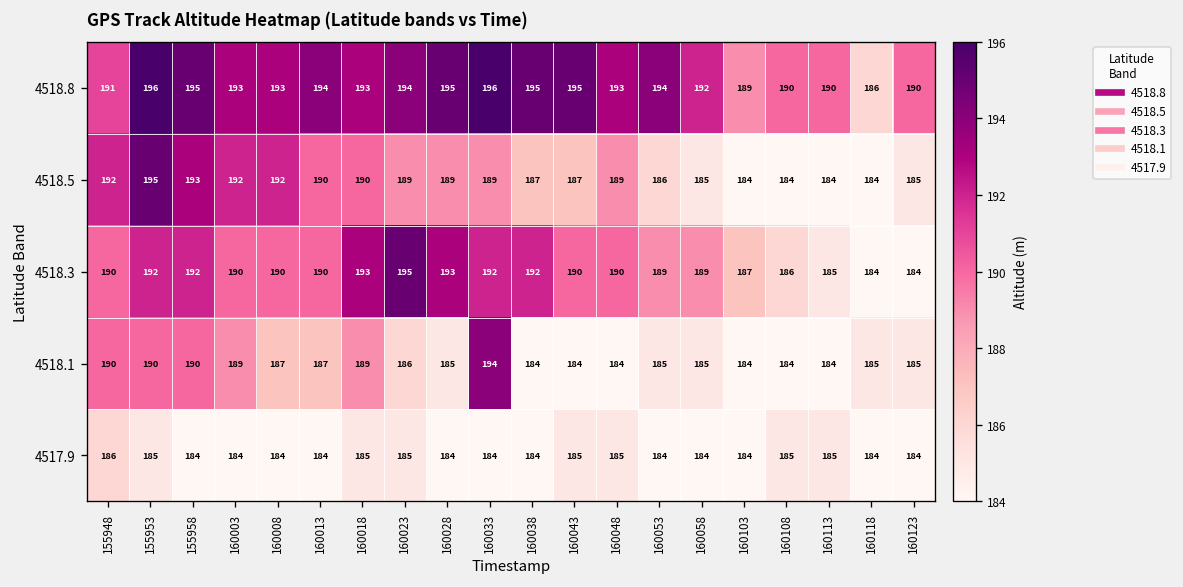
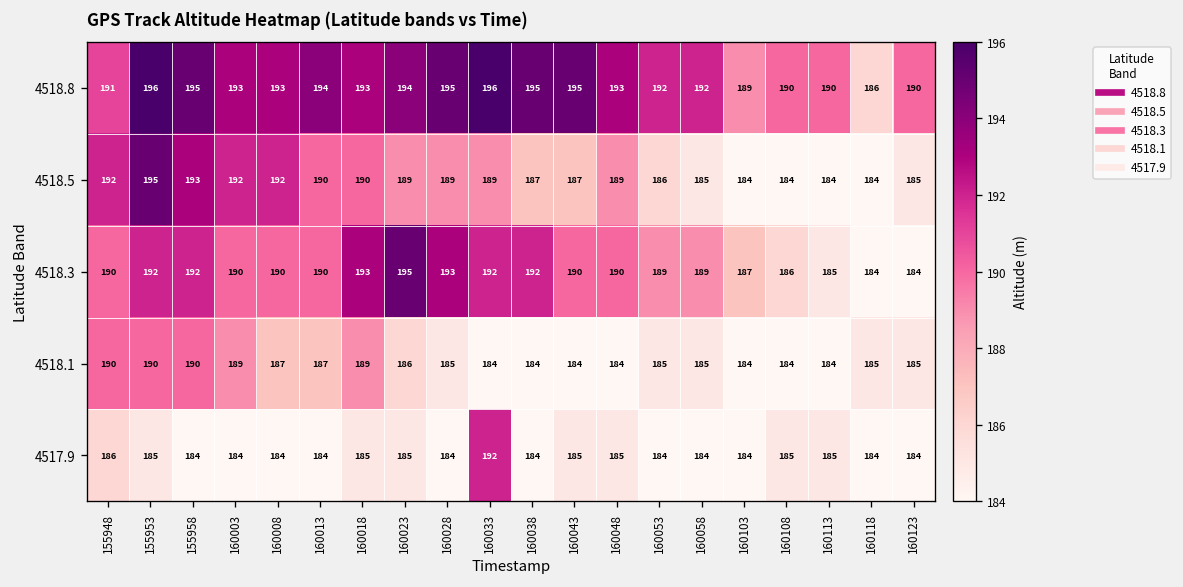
  {
    "4518.8": {
      "155948": 191,
      "155953": 196,
      "155958": 195,
      "160003": 193,
      "160008": 193,
      "160013": 194,
      "160018": 193,
      "160023": 194,
      "160028": 195,
      "160033": 196,
      "160038": 195,
      "160043": 195,
      "160048": 193,
-     "160053": 194,
+     "160053": 192,
      "160058": 192,
      "160103": 189,
      "160108": 190,
      "160113": 190,
      "160118": 186,
      "160123": 190
    },
    "4518.5": {
      "155948": 192,
      "155953": 195,
      "155958": 193,
      "160003": 192,
      "160008": 192,
      "160013": 190,
      "160018": 190,
      "160023": 189,
      "160028": 189,
      "160033": 189,
      "160038": 187,
      "160043": 187,
      "160048": 189,
      "160053": 186,
      "160058": 185,
      "160103": 184,
      "160108": 184,
      "160113": 184,
      "160118": 184,
      "160123": 185
    },
    "4518.3": {
      "155948": 190,
      "155953": 192,
      "155958": 192,
      "160003": 190,
      "160008": 190,
      "160013": 190,
      "160018": 193,
      "160023": 195,
      "160028": 193,
      "160033": 192,
      "160038": 192,
      "160043": 190,
      "160048": 190,
      "160053": 189,
      "160058": 189,
      "160103": 187,
      "160108": 186,
      "160113": 185,
      "160118": 184,
      "160123": 184
    },
    "4518.1": {
      "155948": 190,
      "155953": 190,
      "155958": 190,
      "160003": 189,
      "160008": 187,
      "160013": 187,
      "160018": 189,
      "160023": 186,
      "160028": 185,
-     "160033": 194,
+     "160033": 184,
      "160038": 184,
      "160043": 184,
      "160048": 184,
      "160053": 185,
      "160058": 185,
      "160103": 184,
      "160108": 184,
      "160113": 184,
      "160118": 185,
      "160123": 185
    },
    "4517.9": {
      "155948": 186,
      "155953": 185,
      "155958": 184,
      "160003": 184,
      "160008": 184,
      "160013": 184,
      "160018": 185,
      "160023": 185,
      "160028": 184,
-     "160033": 184,
+     "160033": 192,
      "160038": 184,
      "160043": 185,
      "160048": 185,
      "160053": 184,
      "160058": 184,
      "160103": 184,
      "160108": 185,
      "160113": 185,
      "160118": 184,
      "160123": 184
    }
  }
